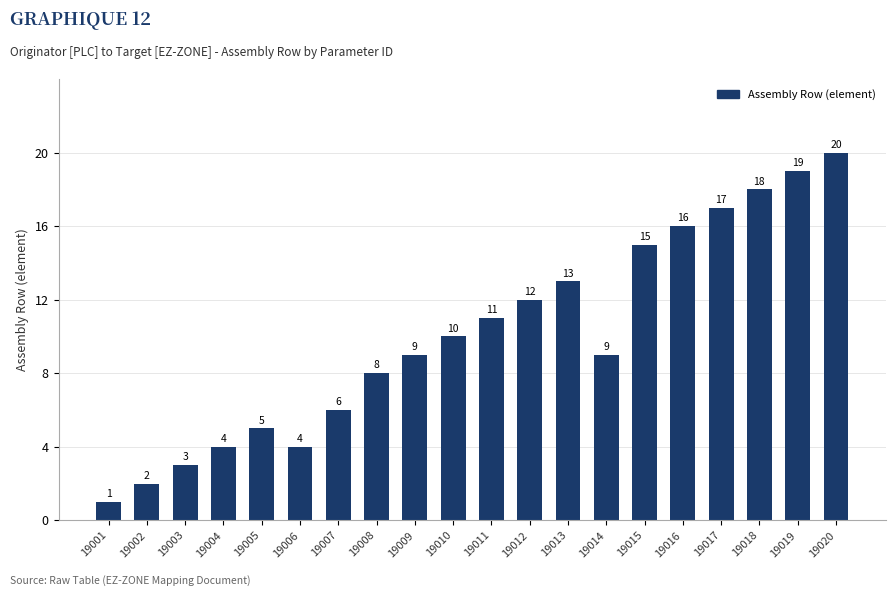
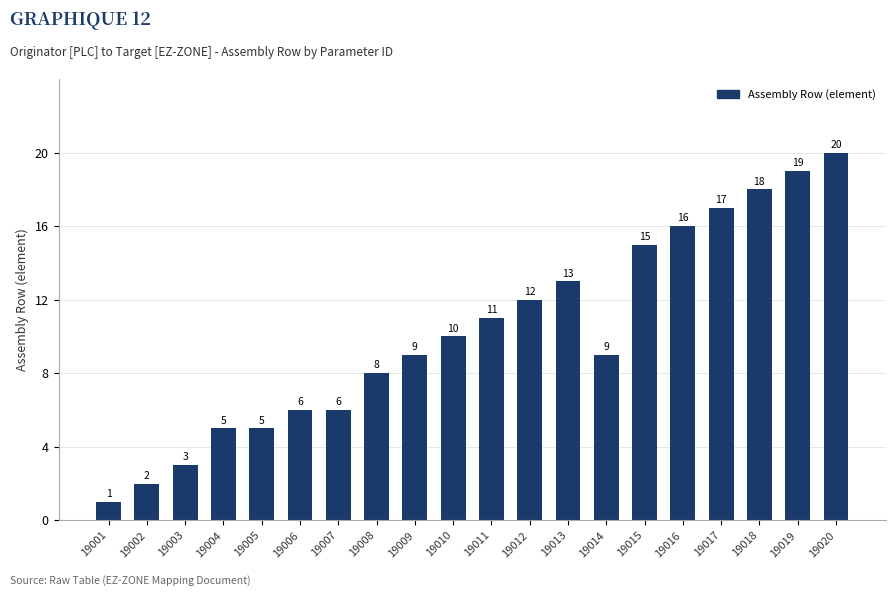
  {
    "19001": 1,
    "19002": 2,
    "19003": 3,
-   "19004": 4,
+   "19004": 5,
    "19005": 5,
-   "19006": 4,
+   "19006": 6,
    "19007": 6,
    "19008": 8,
    "19009": 9,
    "19010": 10,
    "19011": 11,
    "19012": 12,
    "19013": 13,
    "19014": 9,
    "19015": 15,
    "19016": 16,
    "19017": 17,
    "19018": 18,
    "19019": 19,
    "19020": 20
  }
